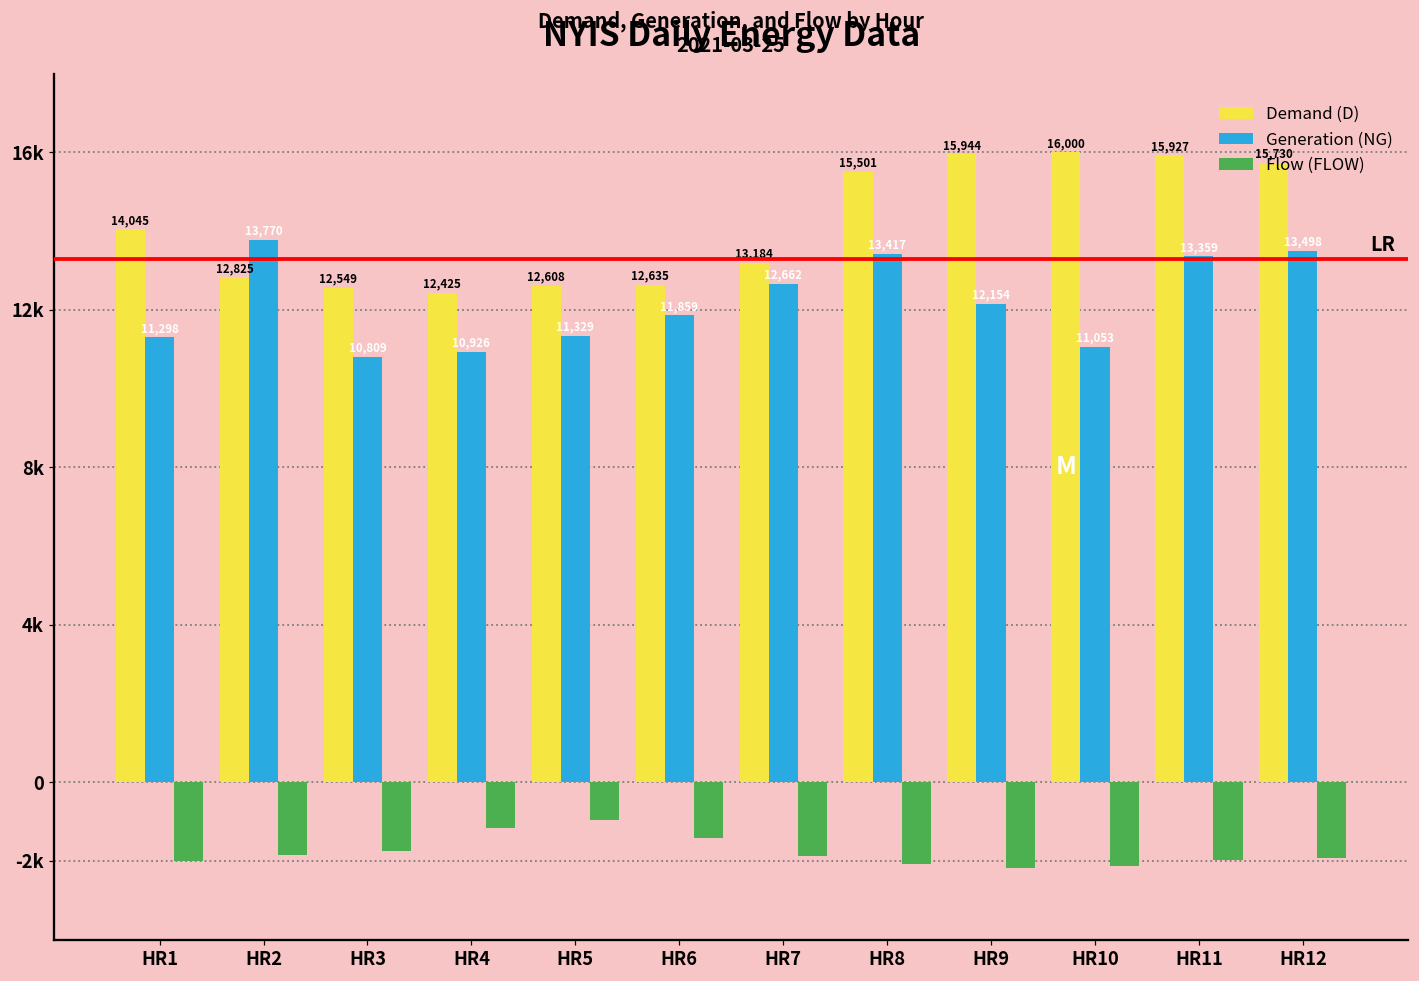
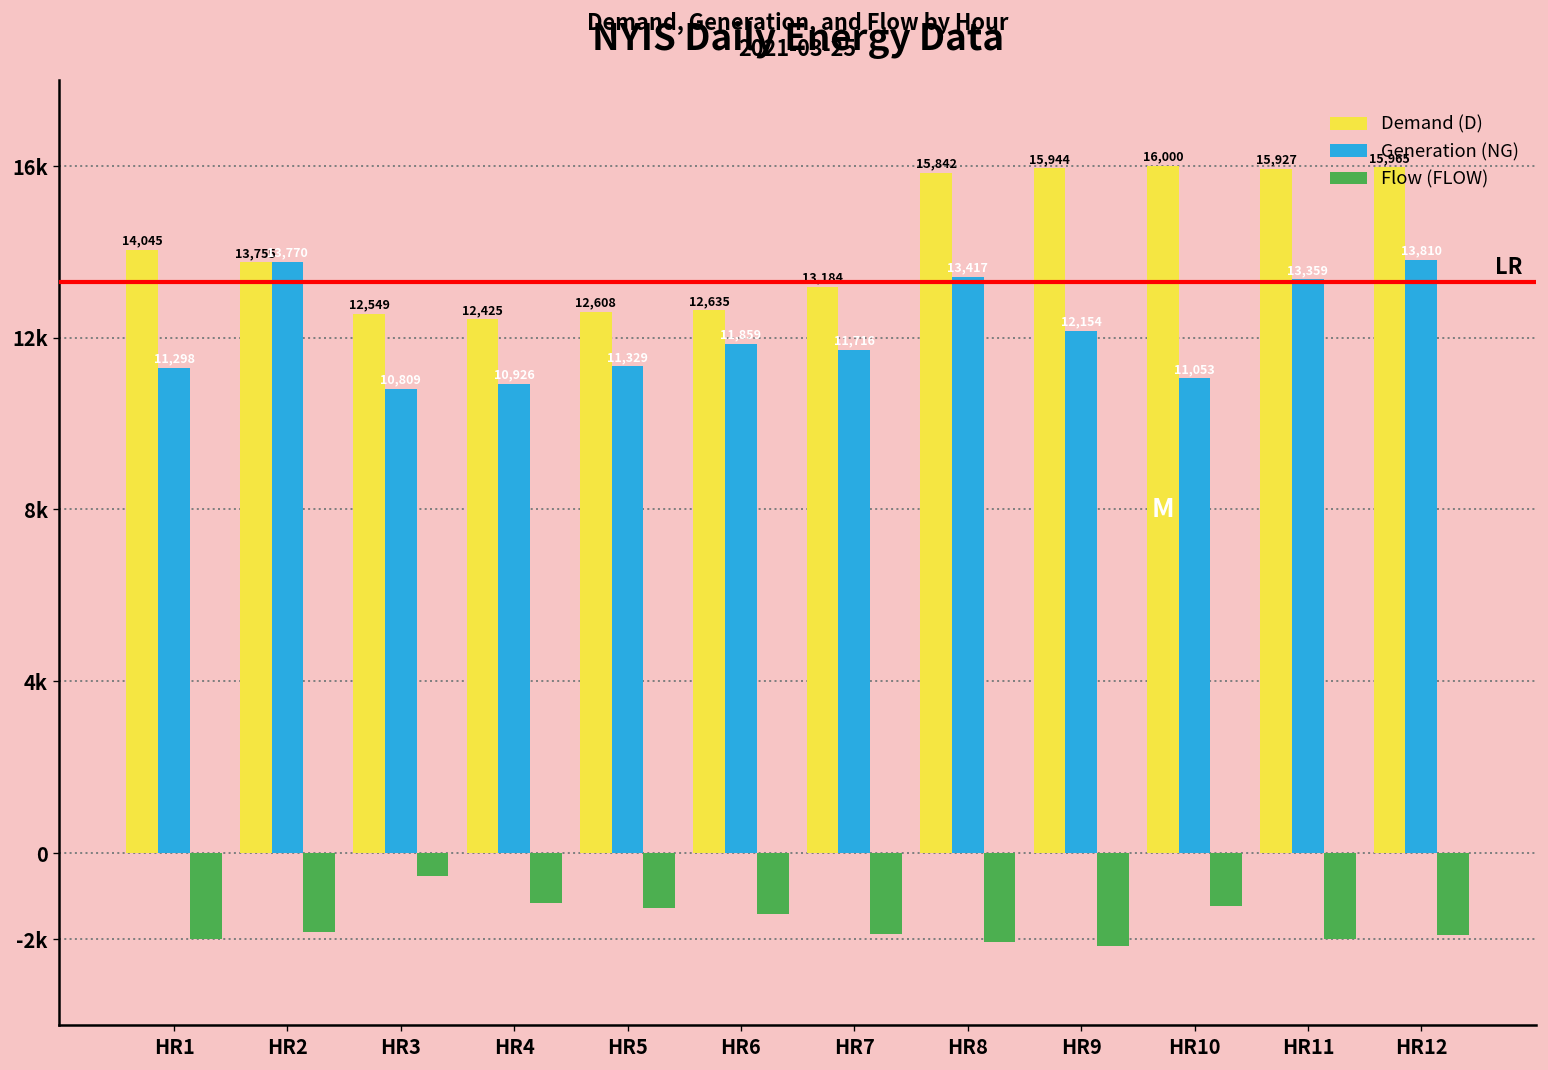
  {
    "Demand (D)": {
      "HR1": "14,045",
-     "HR2": "12,825",
+     "HR2": "13,755",
      "HR3": "12,549",
      "HR4": "12,425",
      "HR5": "12,608",
      "HR6": "12,635",
      "HR7": "13,184",
-     "HR8": "15,501",
+     "HR8": "15,842",
      "HR9": "15,944",
      "HR10": "16,000",
      "HR11": "15,927",
-     "HR12": "15,730"
+     "HR12": "15,965"
    },
    "Generation (NG)": {
      "HR1": "11,298",
      "HR3": "10,809",
      "HR4": "10,926",
      "HR5": "11,329",
      "HR6": "11,859",
-     "HR7": "12,662",
+     "HR7": "11,716",
      "HR8": "13,417",
      "HR9": "12,154",
      "HR10": "11,053",
      "HR11": "13,359",
-     "HR12": "13,498"
+     "HR12": "13,810"
    },
    "Flow (FLOW)": {
      "HR1": "-2000",
      "HR2": "-1800",
-     "HR3": "-1700",
+     "HR3": "-500",
      "HR4": "-1200",
-     "HR5": "-1000",
+     "HR5": "-1300",
      "HR6": "-1400",
      "HR7": "-1900",
      "HR8": "-2100",
      "HR9": "-2200",
-     "HR10": "-2100",
+     "HR10": "-1200",
      "HR11": "-2000",
      "HR12": "-1900"
    }
  }
